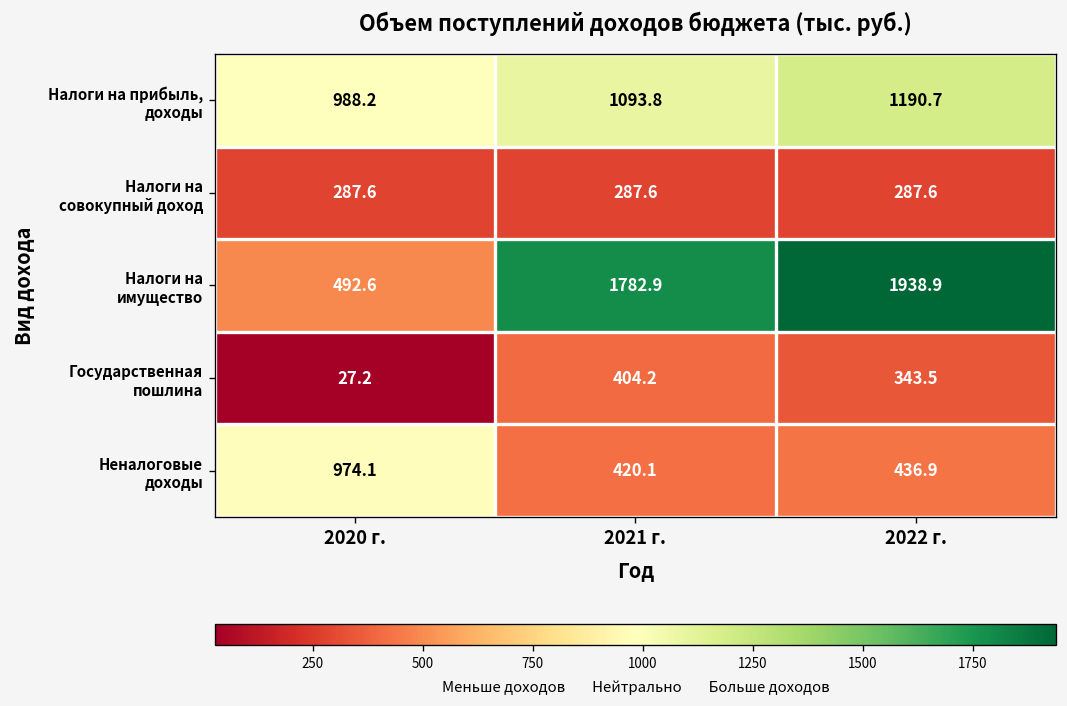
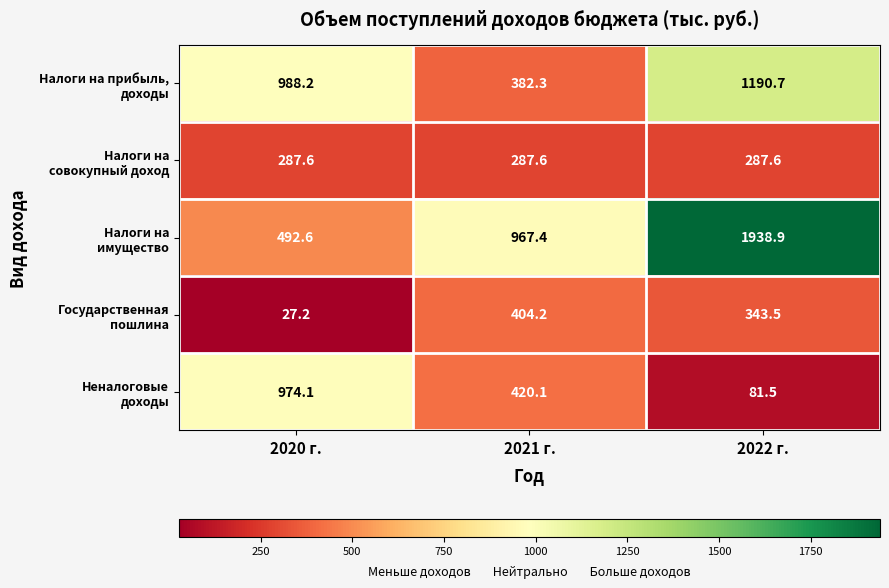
  {
    "Налоги на прибыль, доходы": {
      "2020 г.": 988.2,
-     "2021 г.": 1093.8,
+     "2021 г.": 382.3,
      "2022 г.": 1190.7
    },
    "Налоги на совокупный доход": {
      "2020 г.": 287.6,
      "2021 г.": 287.6,
      "2022 г.": 287.6
    },
    "Налоги на имущество": {
      "2020 г.": 492.6,
-     "2021 г.": 1782.9,
+     "2021 г.": 967.4,
      "2022 г.": 1938.9
    },
    "Государственная пошлина": {
      "2020 г.": 27.2,
      "2021 г.": 404.2,
      "2022 г.": 343.5
    },
    "Неналоговые доходы": {
      "2020 г.": 974.1,
      "2021 г.": 420.1,
-     "2022 г.": 436.9
+     "2022 г.": 81.5
    }
  }
